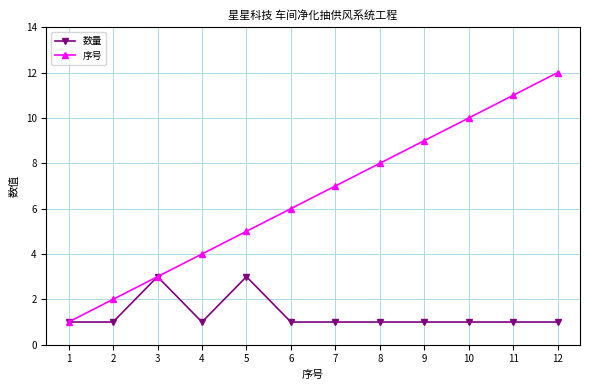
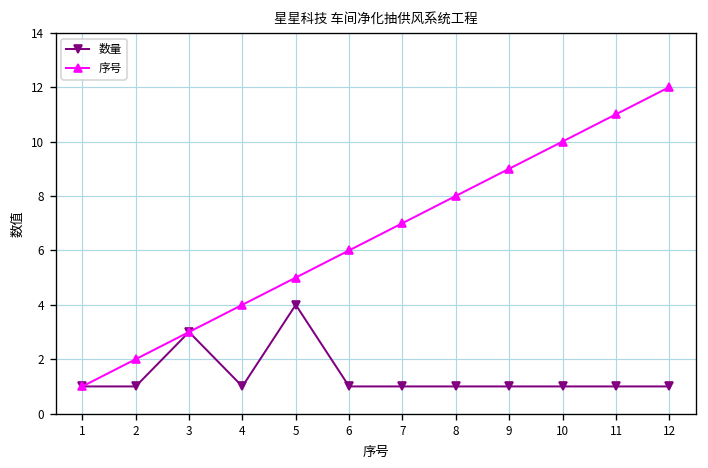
  {
    "数量": {
      "2": 1,
      "4": 1,
-     "5": 3,
+     "5": 4,
      "6": 1,
      "7": 1,
      "8": 1,
      "9": 1,
      "10": 1,
      "11": 1,
      "12": 1
    },
    "序号": {
      "2": 2,
      "4": 4,
      "5": 5,
      "6": 6,
      "7": 7,
      "8": 8,
      "9": 9,
      "10": 10,
      "11": 11,
      "12": 12
    }
  }
